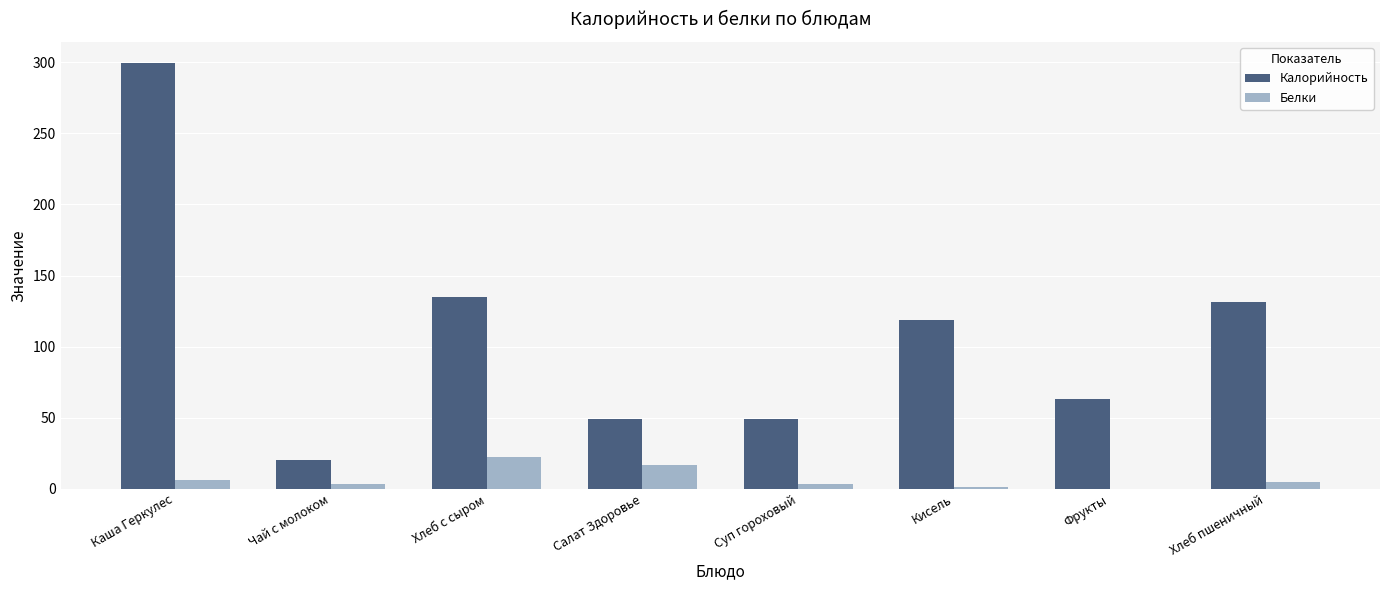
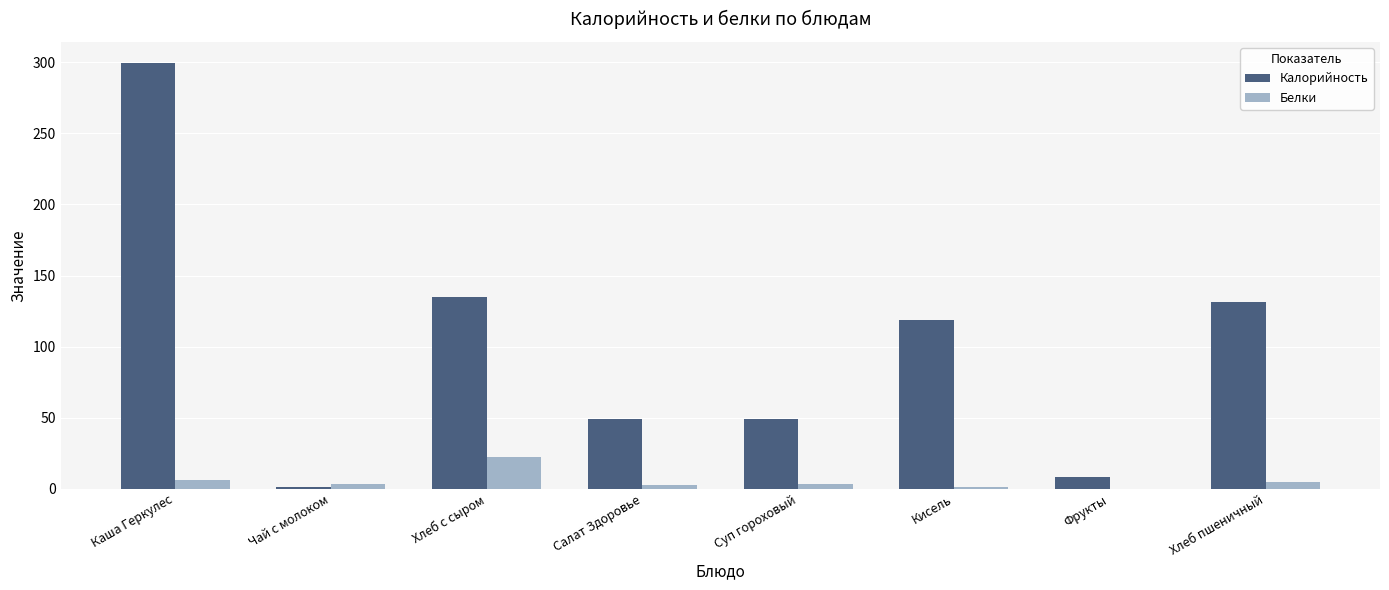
  {
    "Калорийность": {
      "Каша Геркулес": 299,
-     "Чай с молоком": 20,
+     "Чай с молоком": 1,
      "Хлеб с сыром": 135,
      "Салат Здоровье": 49,
      "Суп гороховый": 49,
      "Кисель": 118,
-     "Фрукты": 63,
+     "Фрукты": 8,
      "Хлеб пшеничный": 131
    },
    "Белки": {
      "Каша Геркулес": 6,
      "Чай с молоком": 4,
      "Хлеб с сыром": 22,
-     "Салат Здоровье": 17,
+     "Салат Здоровье": 3,
      "Суп гороховый": 4,
      "Фрукты": 0,
      "Хлеб пшеничный": 5
    }
  }
